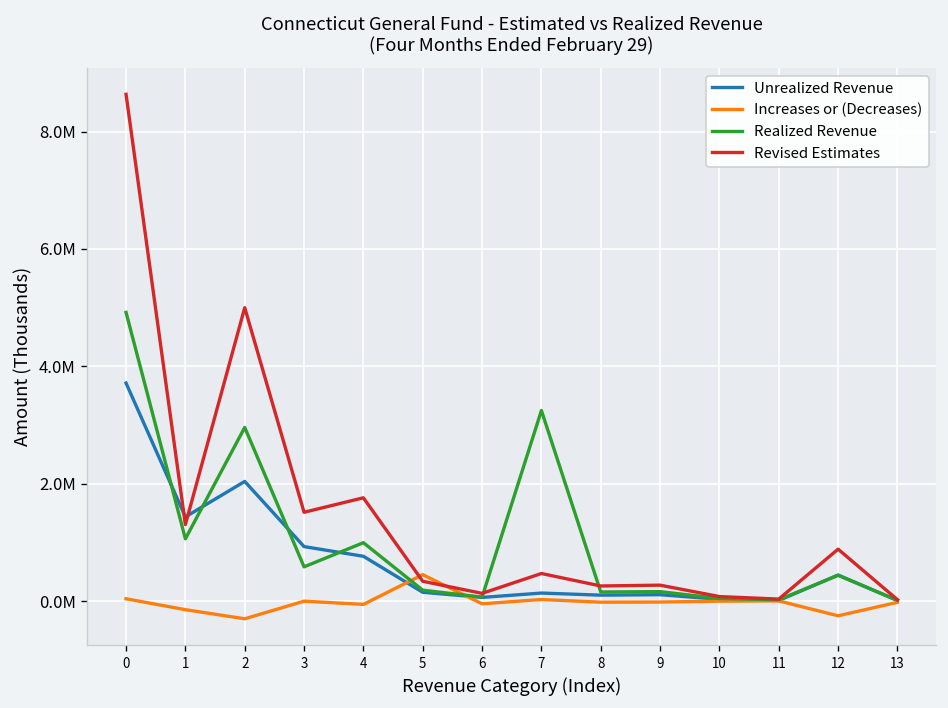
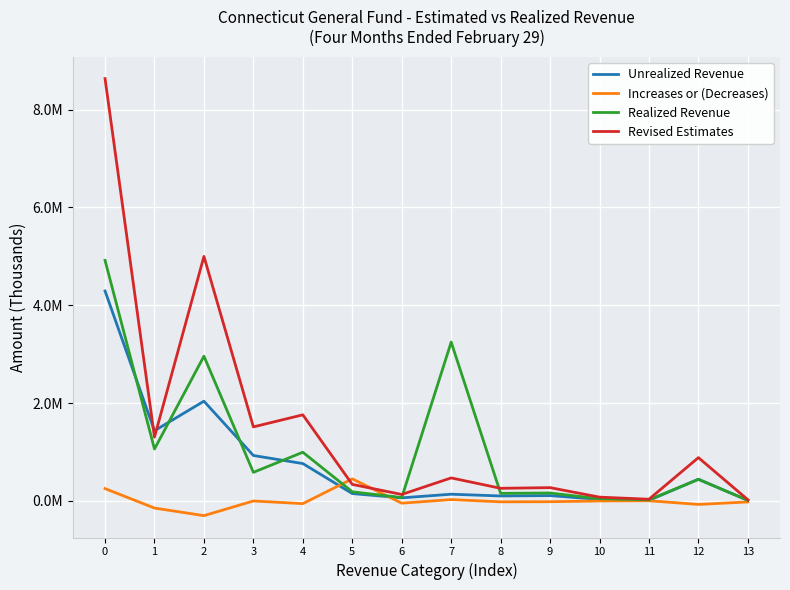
  {
    "Unrealized Revenue": {
-     "0": 3700000,
+     "0": 4300000,
      "1": 1400000,
      "2": 2000000,
      "3": 900000,
      "4": 800000,
      "7": 100000,
      "8": 100000,
      "9": 100000
    },
    "Increases or (Decreases)": {
-     "0": 0,
+     "0": 300000,
      "1": -100000,
      "2": -300000,
      "3": 0,
      "4": -100000,
      "5": 500000,
      "6": 0,
      "7": 0,
      "8": 0,
      "9": 0,
-     "12": -200000
+     "12": -100000
    },
    "Realized Revenue": {
      "0": 4900000,
      "1": 1100000,
      "2": 3000000,
      "3": 600000,
      "4": 1000000,
      "7": 3200000,
      "8": 200000,
      "9": 200000
    },
    "Revised Estimates": {
      "0": 8600000,
      "1": 1300000,
      "2": 5000000,
      "3": 1500000,
      "4": 1800000,
      "5": 300000,
      "6": 100000,
      "7": 500000,
      "8": 300000,
      "9": 300000,
      "12": 900000
    }
  }
